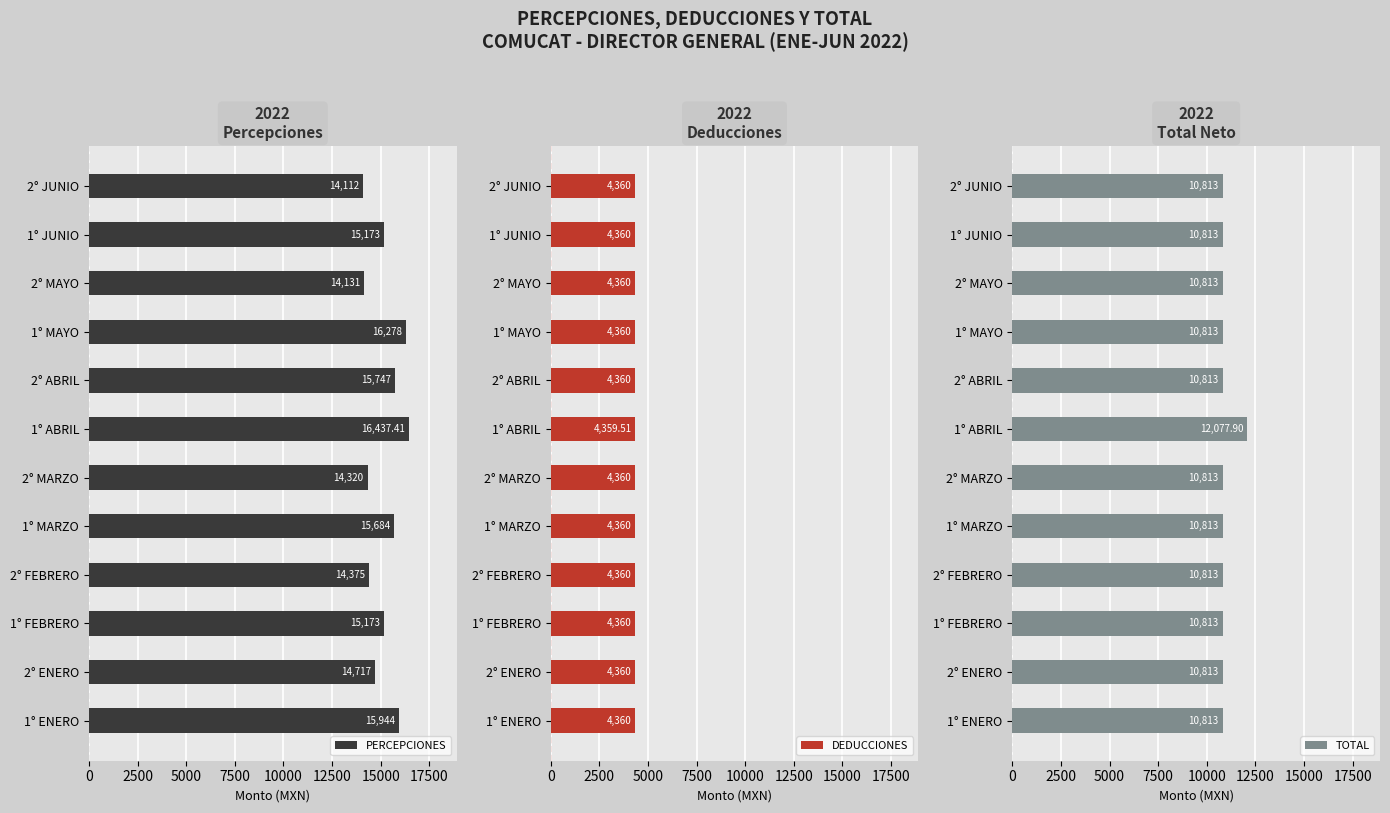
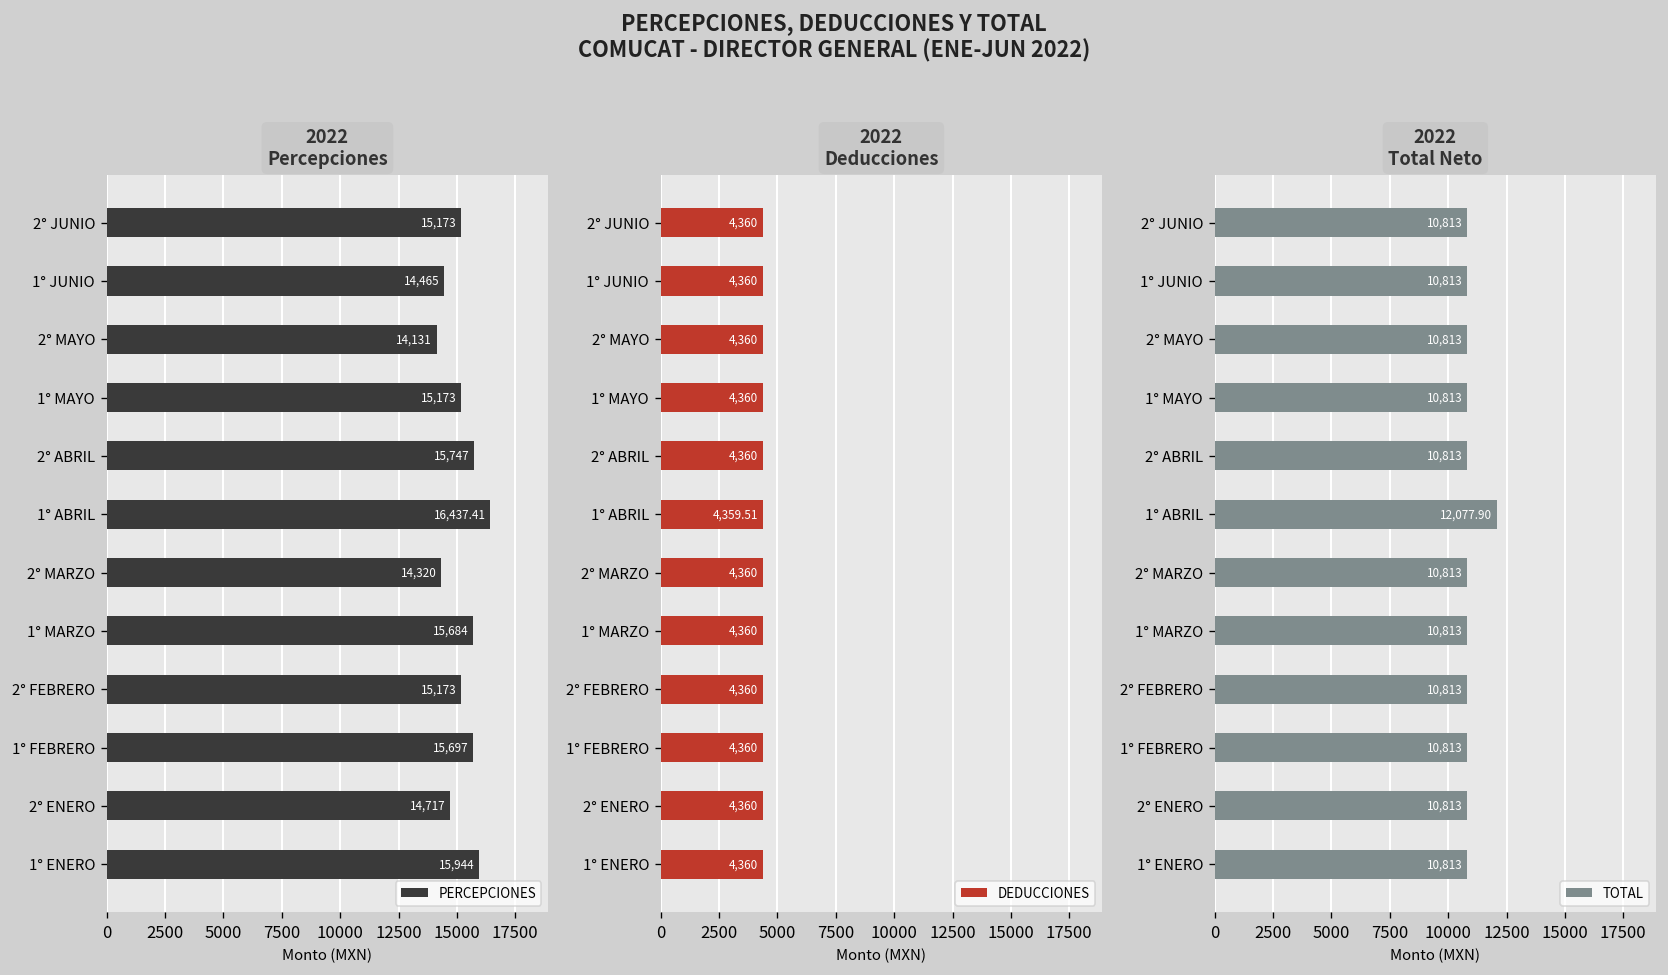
  {
    "2022 Percepciones": {
-     "2° JUNIO": "14,112",
-     "1° JUNIO": "15,173",
+     "2° JUNIO": "15,173",
+     "1° JUNIO": "14,465",
      "2° MAYO": "14,131",
-     "1° MAYO": "16,278",
+     "1° MAYO": "15,173",
      "2° ABRIL": "15,747",
      "1° ABRIL": "16,437.41",
      "2° MARZO": "14,320",
      "1° MARZO": "15,684",
-     "2° FEBRERO": "14,375",
-     "1° FEBRERO": "15,173",
+     "2° FEBRERO": "15,173",
+     "1° FEBRERO": "15,697",
      "2° ENERO": "14,717",
      "1° ENERO": "15,944"
    },
    "2022 Deducciones": {
      "2° JUNIO": "4,360",
      "1° JUNIO": "4,360",
      "2° MAYO": "4,360",
      "1° MAYO": "4,360",
      "2° ABRIL": "4,360",
      "1° ABRIL": "4,359.51",
      "2° MARZO": "4,360",
      "1° MARZO": "4,360",
      "2° FEBRERO": "4,360",
      "1° FEBRERO": "4,360",
      "2° ENERO": "4,360",
      "1° ENERO": "4,360"
    },
    "2022 Total Neto": {
      "2° JUNIO": "10,813",
      "1° JUNIO": "10,813",
      "2° MAYO": "10,813",
      "1° MAYO": "10,813",
      "2° ABRIL": "10,813",
      "1° ABRIL": "12,077.90",
      "2° MARZO": "10,813",
      "1° MARZO": "10,813",
      "2° FEBRERO": "10,813",
      "1° FEBRERO": "10,813",
      "2° ENERO": "10,813",
      "1° ENERO": "10,813"
    }
  }
